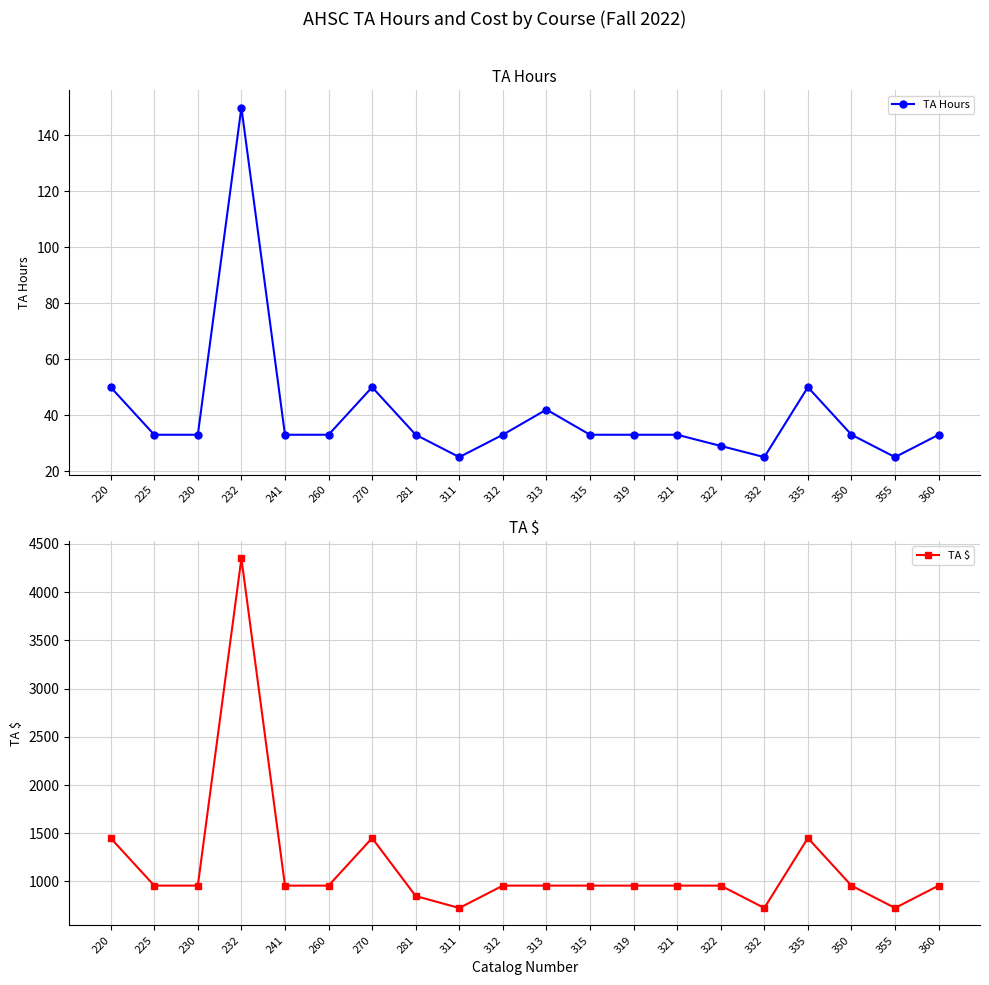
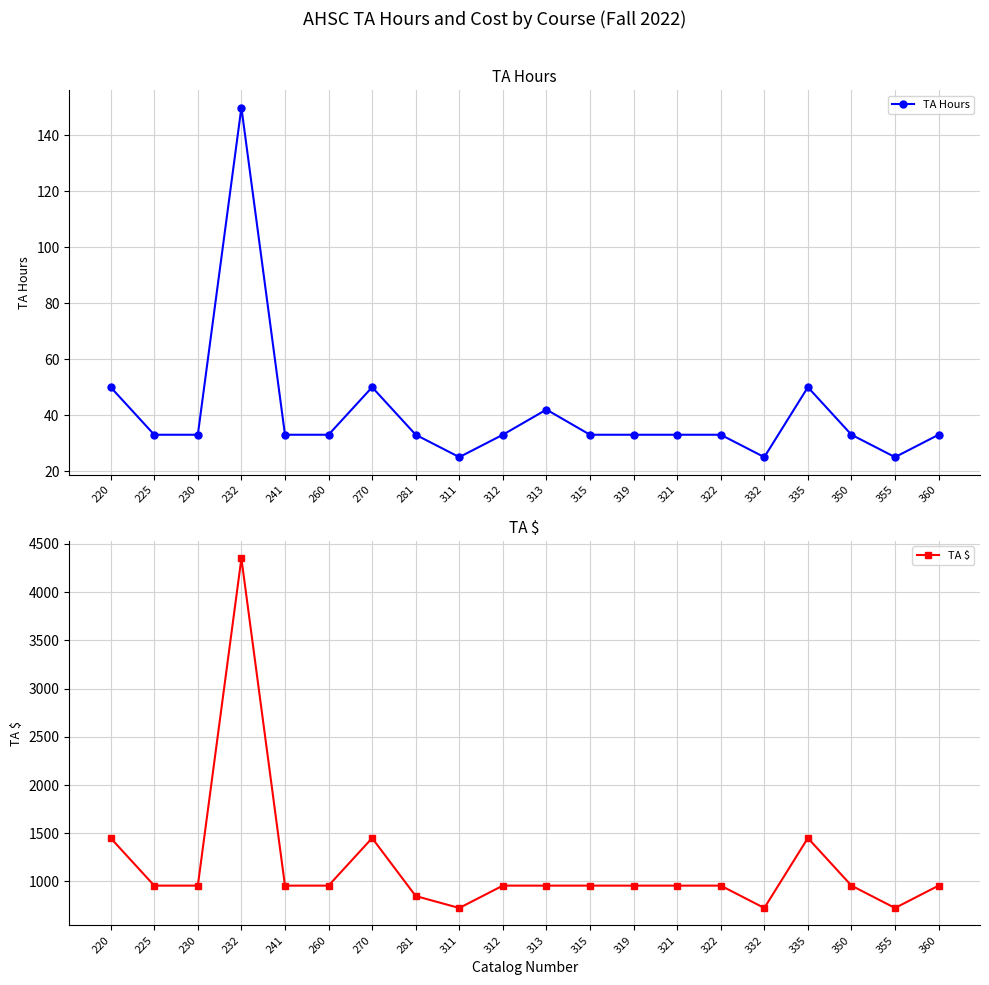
  {
    "TA Hours": {
      "220": 50,
      "225": 33,
      "230": 33,
      "232": 150,
      "241": 33,
      "260": 33,
      "270": 50,
      "281": 33,
      "311": 25,
      "312": 33,
      "313": 42,
      "315": 33,
      "319": 33,
      "321": 33,
-     "322": 29,
+     "322": 33,
      "332": 25,
      "335": 50,
      "350": 33,
      "355": 25,
      "360": 33
    },
    "TA $": {
      "220": 1500,
      "225": 1000,
      "230": 1000,
      "232": 4400,
      "241": 1000,
      "260": 1000,
      "270": 1500,
      "281": 800,
      "311": 700,
      "312": 1000,
      "313": 1000,
      "315": 1000,
      "319": 1000,
      "321": 1000,
      "322": 1000,
      "332": 700,
      "335": 1500,
      "350": 1000,
      "355": 700,
      "360": 1000
    }
  }
